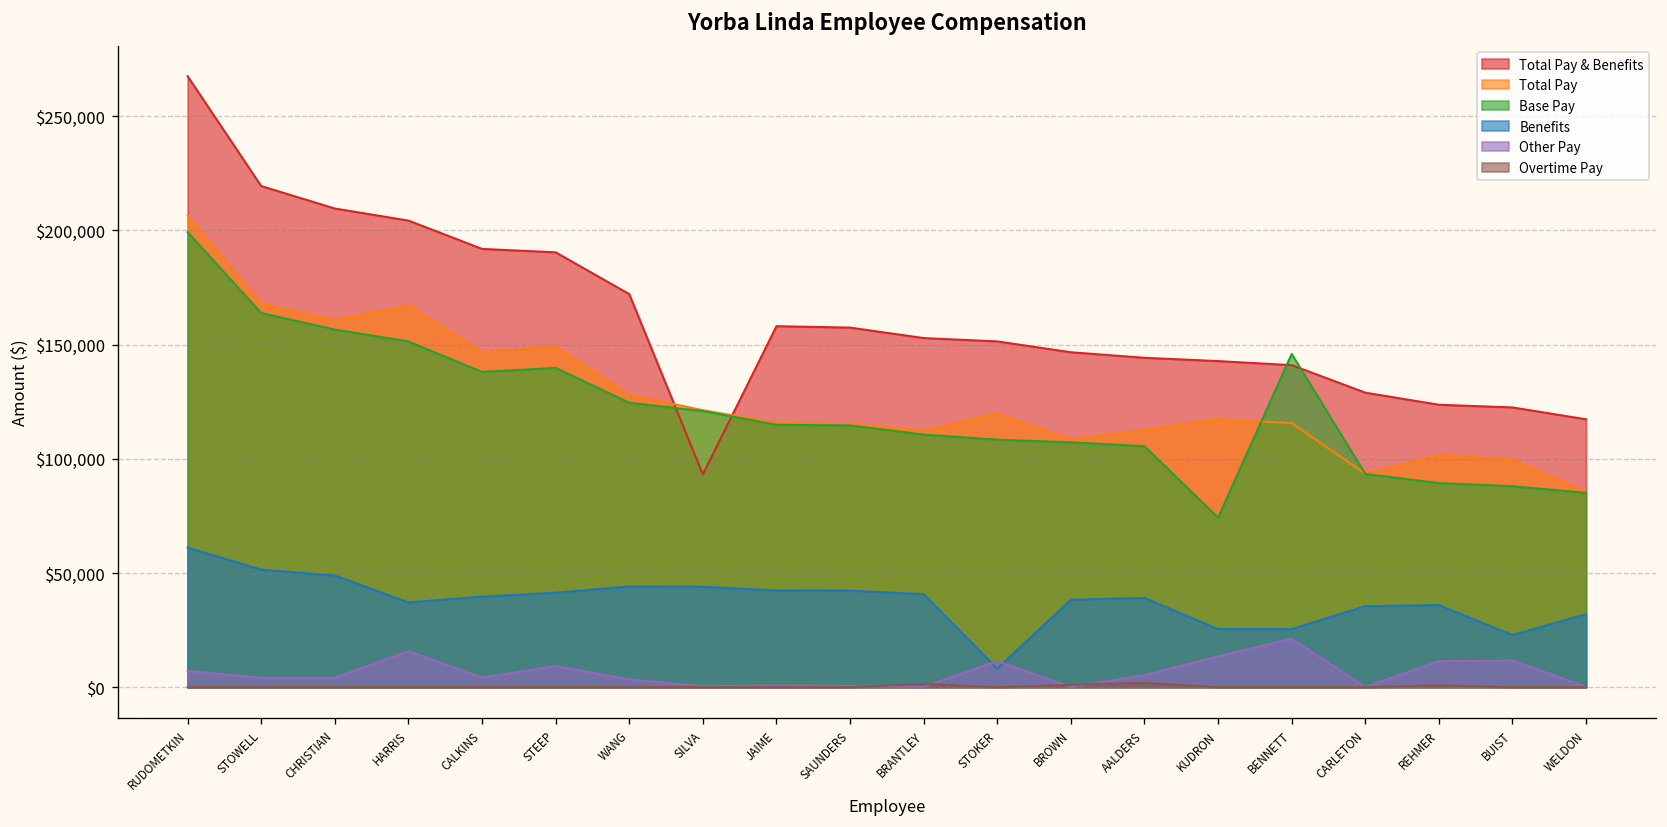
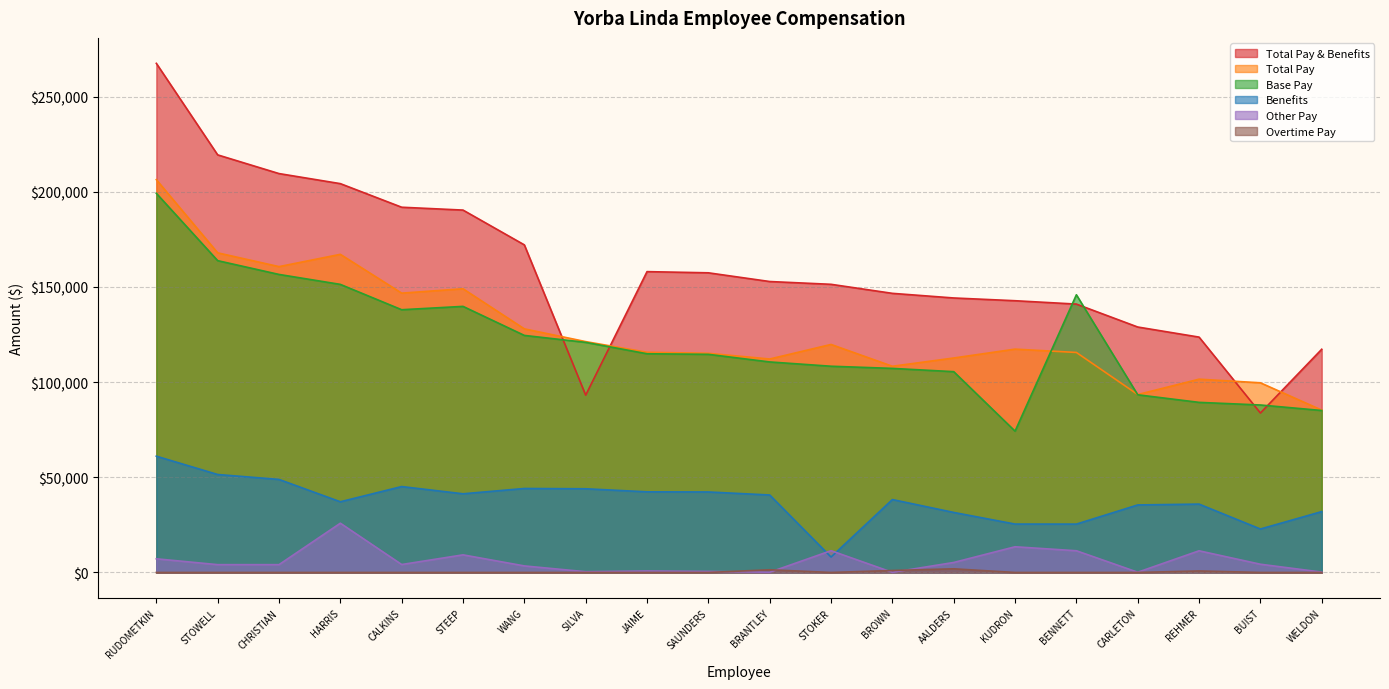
  {
    "Total Pay & Benefits": {
      "RUDOMETKIN": "$267,000",
      "STOWELL": "$219,000",
      "CHRISTIAN": "$210,000",
      "HARRIS": "$204,000",
      "CALKINS": "$192,000",
      "STEEP": "$190,000",
      "WANG": "$172,000",
      "SILVA": "$93,000",
      "JAIME": "$158,000",
      "SAUNDERS": "$157,000",
      "BRANTLEY": "$153,000",
      "STOKER": "$151,000",
      "BROWN": "$147,000",
      "AALDERS": "$144,000",
      "KUDRON": "$143,000",
      "BENNETT": "$141,000",
      "CARLETON": "$129,000",
      "REHMER": "$124,000",
-     "BUIST": "$122,000",
+     "BUIST": "$84,000",
      "WELDON": "$117,000"
    },
    "Total Pay": {
      "RUDOMETKIN": "$206,000",
      "STOWELL": "$168,000",
      "CHRISTIAN": "$161,000",
      "HARRIS": "$167,000",
      "CALKINS": "$147,000",
      "STEEP": "$149,000",
      "WANG": "$128,000",
      "BRANTLEY": "$112,000",
      "STOKER": "$120,000",
      "AALDERS": "$113,000",
      "KUDRON": "$117,000",
      "BENNETT": "$116,000",
      "REHMER": "$102,000",
      "BUIST": "$100,000"
    },
    "Base Pay": {
      "RUDOMETKIN": "$199,000",
      "STOWELL": "$164,000",
      "CHRISTIAN": "$157,000",
      "HARRIS": "$151,000",
      "CALKINS": "$138,000",
      "STEEP": "$140,000",
      "WANG": "$125,000",
      "BRANTLEY": "$111,000",
      "STOKER": "$108,000",
      "AALDERS": "$105,000",
      "KUDRON": "$74,000",
      "BENNETT": "$146,000",
      "REHMER": "$89,000",
      "BUIST": "$88,000"
    },
    "Benefits": {
      "RUDOMETKIN": "$61,000",
      "STOWELL": "$51,000",
      "CHRISTIAN": "$49,000",
      "HARRIS": "$37,000",
-     "CALKINS": "$40,000",
+     "CALKINS": "$45,000",
      "STEEP": "$41,000",
      "WANG": "$44,000",
      "SILVA": "$44,000",
      "JAIME": "$42,000",
      "SAUNDERS": "$42,000",
      "BRANTLEY": "$41,000",
      "STOKER": "$8,000",
      "BROWN": "$38,000",
-     "AALDERS": "$39,000",
+     "AALDERS": "$32,000",
      "KUDRON": "$25,000",
      "BENNETT": "$25,000",
      "CARLETON": "$35,000",
      "REHMER": "$36,000",
      "BUIST": "$23,000",
      "WELDON": "$32,000"
    },
    "Other Pay": {
      "RUDOMETKIN": "$7,000",
      "STOWELL": "$4,000",
      "CHRISTIAN": "$4,000",
-     "HARRIS": "$16,000",
+     "HARRIS": "$26,000",
      "CALKINS": "$4,000",
      "STEEP": "$9,000",
      "WANG": "$3,000",
      "STOKER": "$11,000",
      "AALDERS": "$5,000",
      "KUDRON": "$14,000",
-     "BENNETT": "$21,000",
+     "BENNETT": "$11,000",
      "REHMER": "$11,000",
-     "BUIST": "$12,000"
+     "BUIST": "$4,000"
    },
    "Overtime Pay": {
      "RUDOMETKIN": "$0",
      "STOWELL": "$0",
      "CHRISTIAN": "$0",
      "HARRIS": "$0",
      "CALKINS": "$0",
      "STEEP": "$0",
      "WANG": "$0",
      "STOKER": "$0",
      "AALDERS": "$2,000",
      "KUDRON": "$0",
      "BENNETT": "$0",
      "REHMER": "$1,000",
      "BUIST": "$0"
    }
  }
